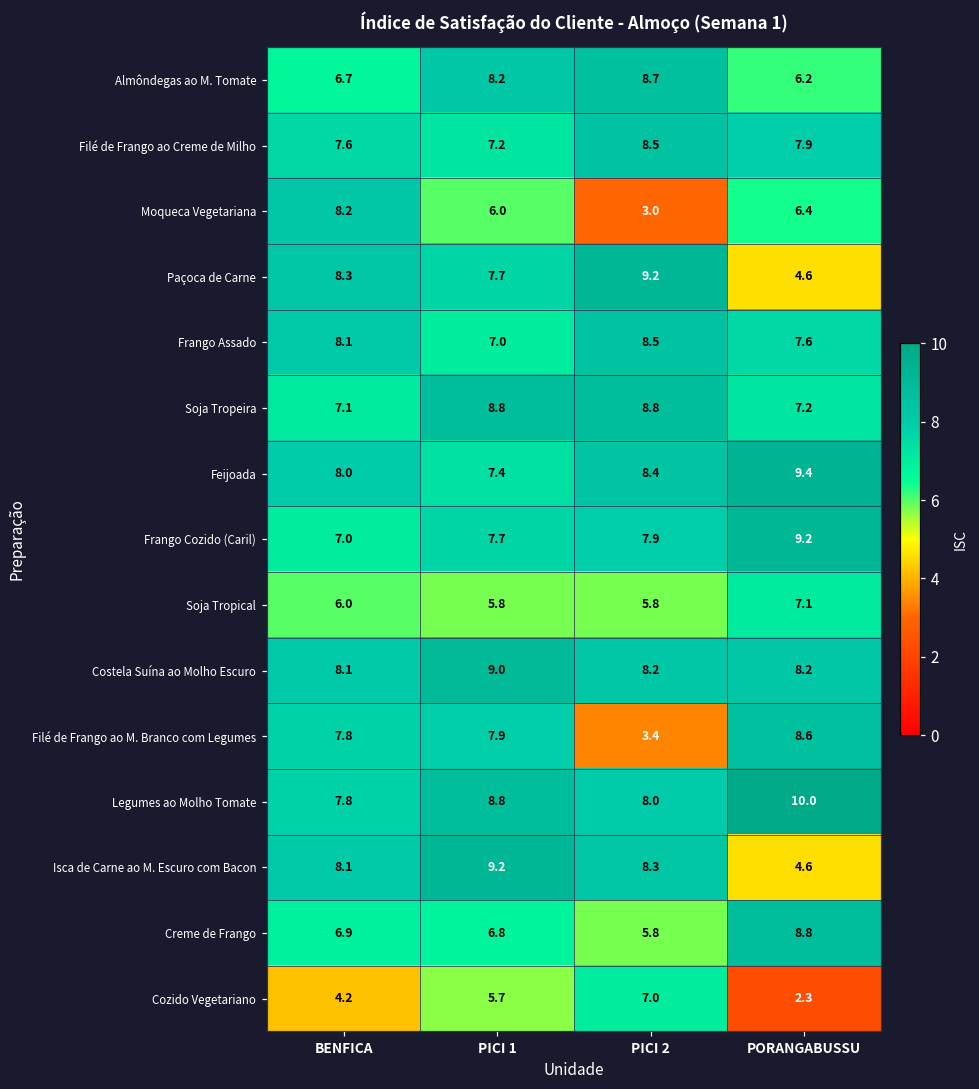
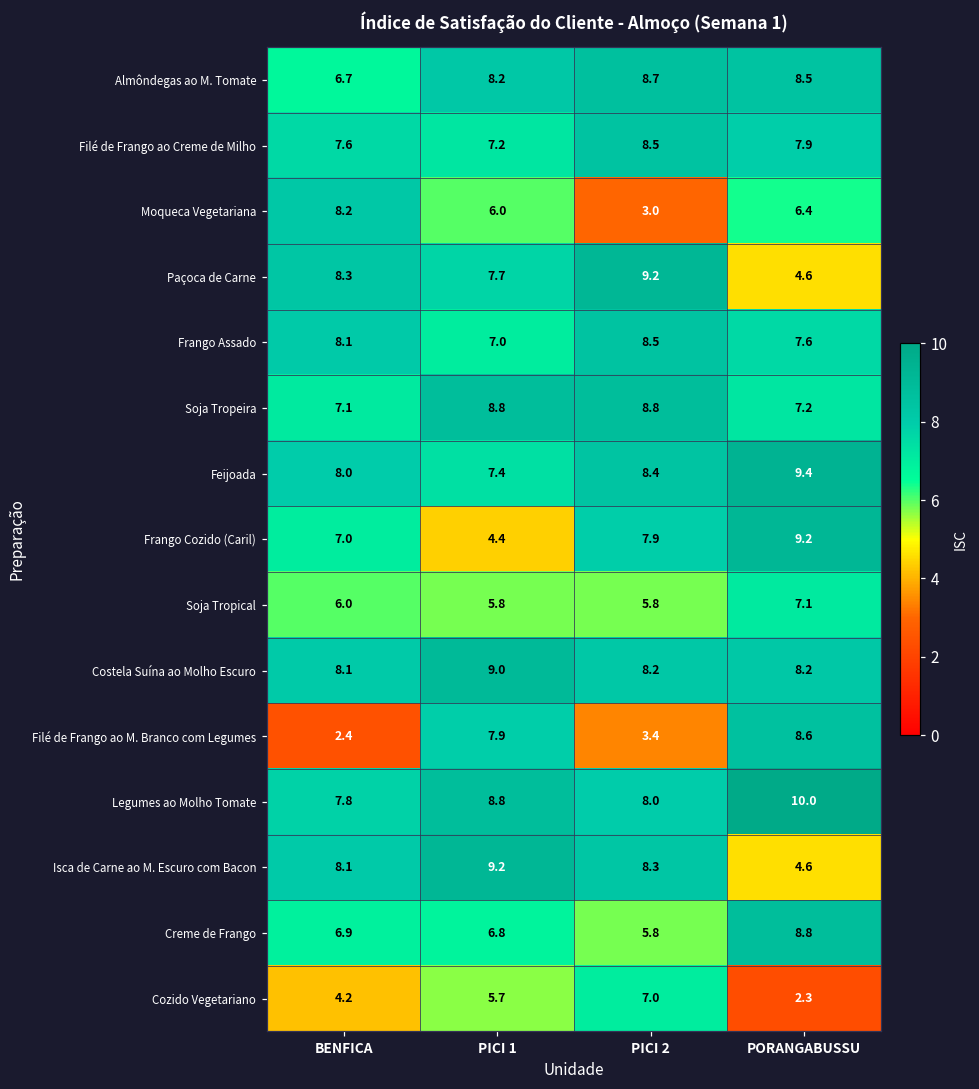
  {
    "Almôndegas ao M. Tomate": {
      "BENFICA": 6.7,
      "PICI 1": 8.2,
      "PICI 2": 8.7,
-     "PORANGABUSSU": 6.2
+     "PORANGABUSSU": 8.5
    },
    "Filé de Frango ao Creme de Milho": {
      "BENFICA": 7.6,
      "PICI 1": 7.2,
      "PICI 2": 8.5,
      "PORANGABUSSU": 7.9
    },
    "Moqueca Vegetariana": {
      "BENFICA": 8.2,
      "PICI 1": 6.0,
      "PICI 2": 3.0,
      "PORANGABUSSU": 6.4
    },
    "Paçoca de Carne": {
      "BENFICA": 8.3,
      "PICI 1": 7.7,
      "PICI 2": 9.2,
      "PORANGABUSSU": 4.6
    },
    "Frango Assado": {
      "BENFICA": 8.1,
      "PICI 1": 7.0,
      "PICI 2": 8.5,
      "PORANGABUSSU": 7.6
    },
    "Soja Tropeira": {
      "BENFICA": 7.1,
      "PICI 1": 8.8,
      "PICI 2": 8.8,
      "PORANGABUSSU": 7.2
    },
    "Feijoada": {
      "BENFICA": 8.0,
      "PICI 1": 7.4,
      "PICI 2": 8.4,
      "PORANGABUSSU": 9.4
    },
    "Frango Cozido (Caril)": {
      "BENFICA": 7.0,
-     "PICI 1": 7.7,
+     "PICI 1": 4.4,
      "PICI 2": 7.9,
      "PORANGABUSSU": 9.2
    },
    "Soja Tropical": {
      "BENFICA": 6.0,
      "PICI 1": 5.8,
      "PICI 2": 5.8,
      "PORANGABUSSU": 7.1
    },
    "Costela Suína ao Molho Escuro": {
      "BENFICA": 8.1,
      "PICI 1": 9.0,
      "PICI 2": 8.2,
      "PORANGABUSSU": 8.2
    },
    "Filé de Frango ao M. Branco com Legumes": {
-     "BENFICA": 7.8,
+     "BENFICA": 2.4,
      "PICI 1": 7.9,
      "PICI 2": 3.4,
      "PORANGABUSSU": 8.6
    },
    "Legumes ao Molho Tomate": {
      "BENFICA": 7.8,
      "PICI 1": 8.8,
      "PICI 2": 8.0,
      "PORANGABUSSU": 10.0
    },
    "Isca de Carne ao M. Escuro com Bacon": {
      "BENFICA": 8.1,
      "PICI 1": 9.2,
      "PICI 2": 8.3,
      "PORANGABUSSU": 4.6
    },
    "Creme de Frango": {
      "BENFICA": 6.9,
      "PICI 1": 6.8,
      "PICI 2": 5.8,
      "PORANGABUSSU": 8.8
    },
    "Cozido Vegetariano": {
      "BENFICA": 4.2,
      "PICI 1": 5.7,
      "PICI 2": 7.0,
      "PORANGABUSSU": 2.3
    }
  }
